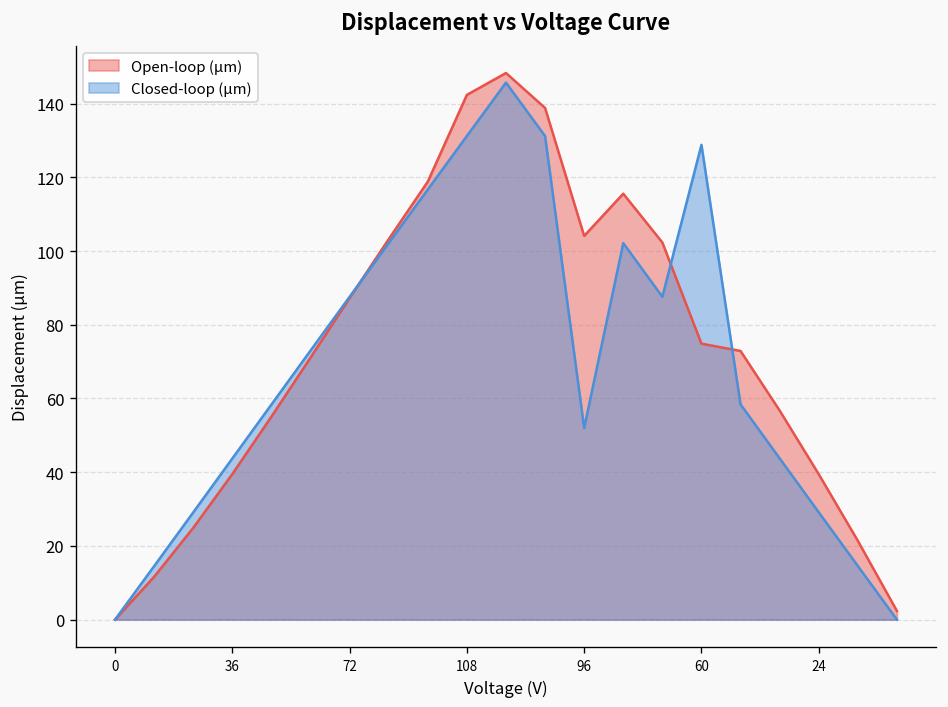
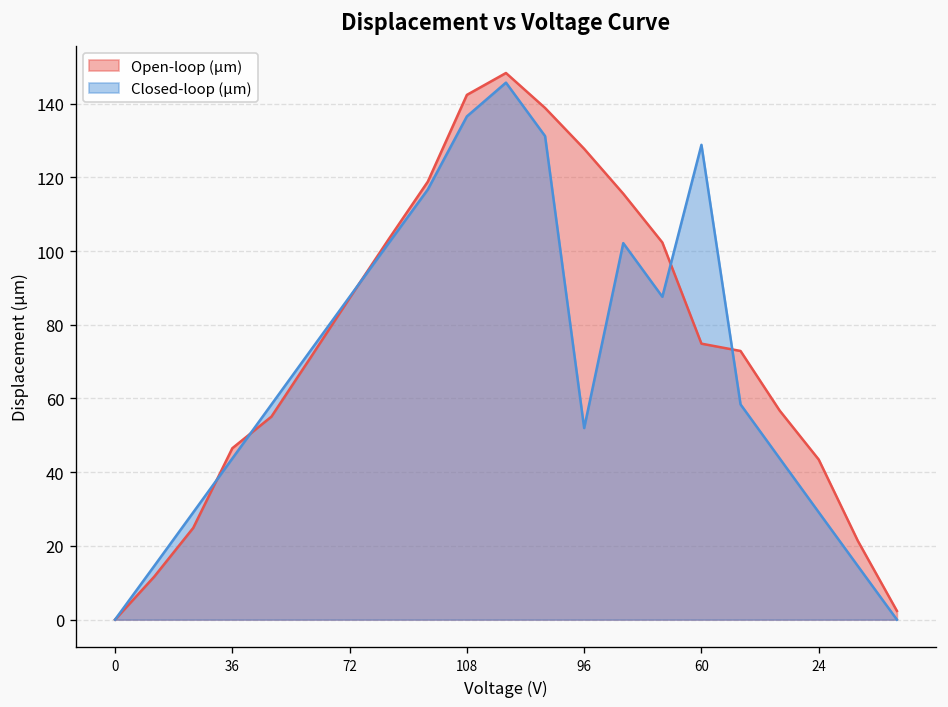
  {
    "Open-loop (µm)": {
-     "36": 39,
+     "36": 47,
      "108": 142,
-     "96": 104,
+     "96": 128,
      "60": 75,
-     "24": 39
+     "24": 43
    },
    "Closed-loop (µm)": {
      "36": 44,
-     "108": 131,
+     "108": 137,
      "96": 52,
      "60": 129,
      "24": 29
    }
  }
